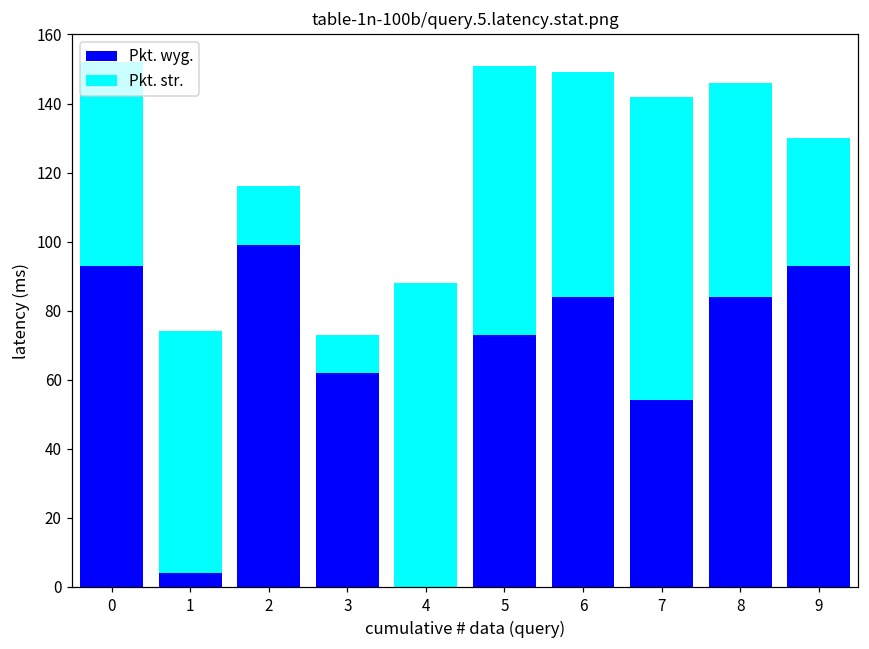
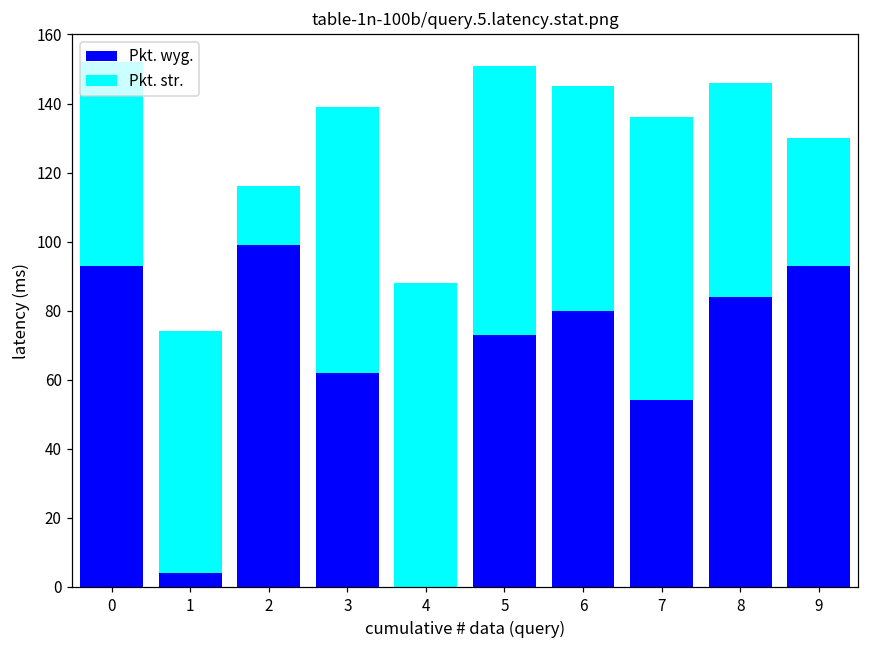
  {
    "Pkt. wyg.": {
      "0": 93,
      "1": 4,
      "2": 99,
      "3": 62,
      "4": 0,
      "5": 73,
-     "6": 84,
+     "6": 80,
      "7": 54,
      "8": 84,
      "9": 93
    },
    "Pkt. str.": {
      "1": 70,
      "2": 17,
-     "3": 11,
+     "3": 77,
      "4": 88,
      "5": 78,
      "6": 65,
-     "7": 88,
+     "7": 82,
      "8": 62,
      "9": 37
    }
  }
